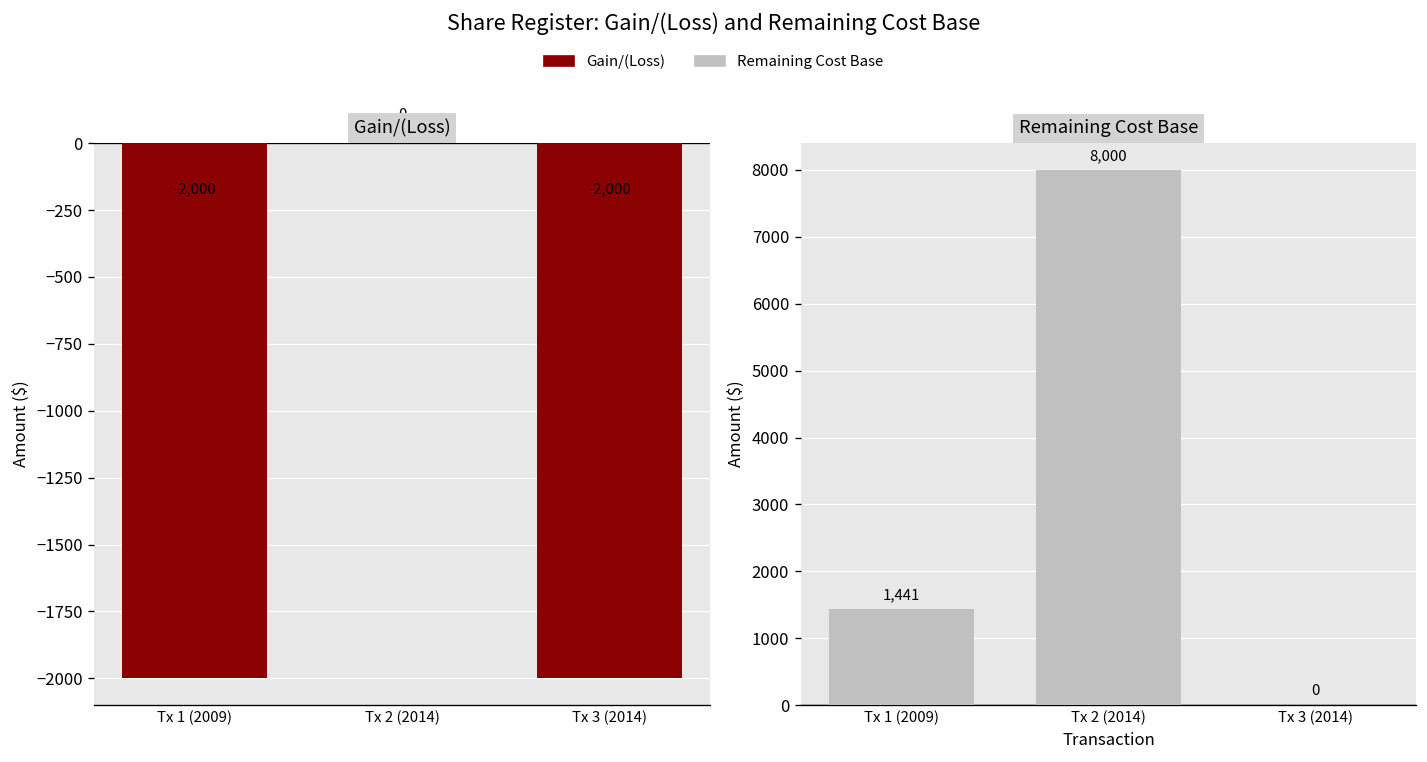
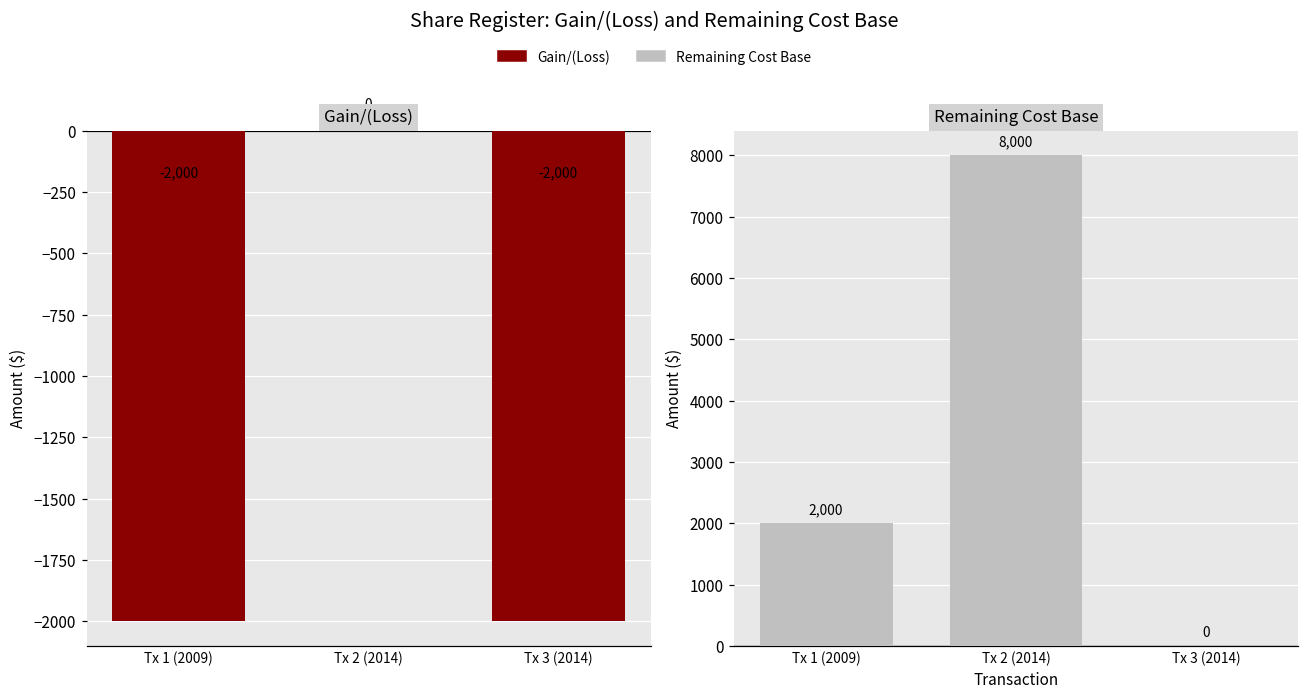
  {
    "Gain/(Loss)": {
      "Tx 1 (2009)": "-2,000",
      "Tx 2 (2014)": "0",
      "Tx 3 (2014)": "-2,000"
    },
    "Remaining Cost Base": {
-     "Tx 1 (2009)": "1,441",
+     "Tx 1 (2009)": "2,000",
      "Tx 2 (2014)": "8,000",
      "Tx 3 (2014)": "0"
    }
  }
